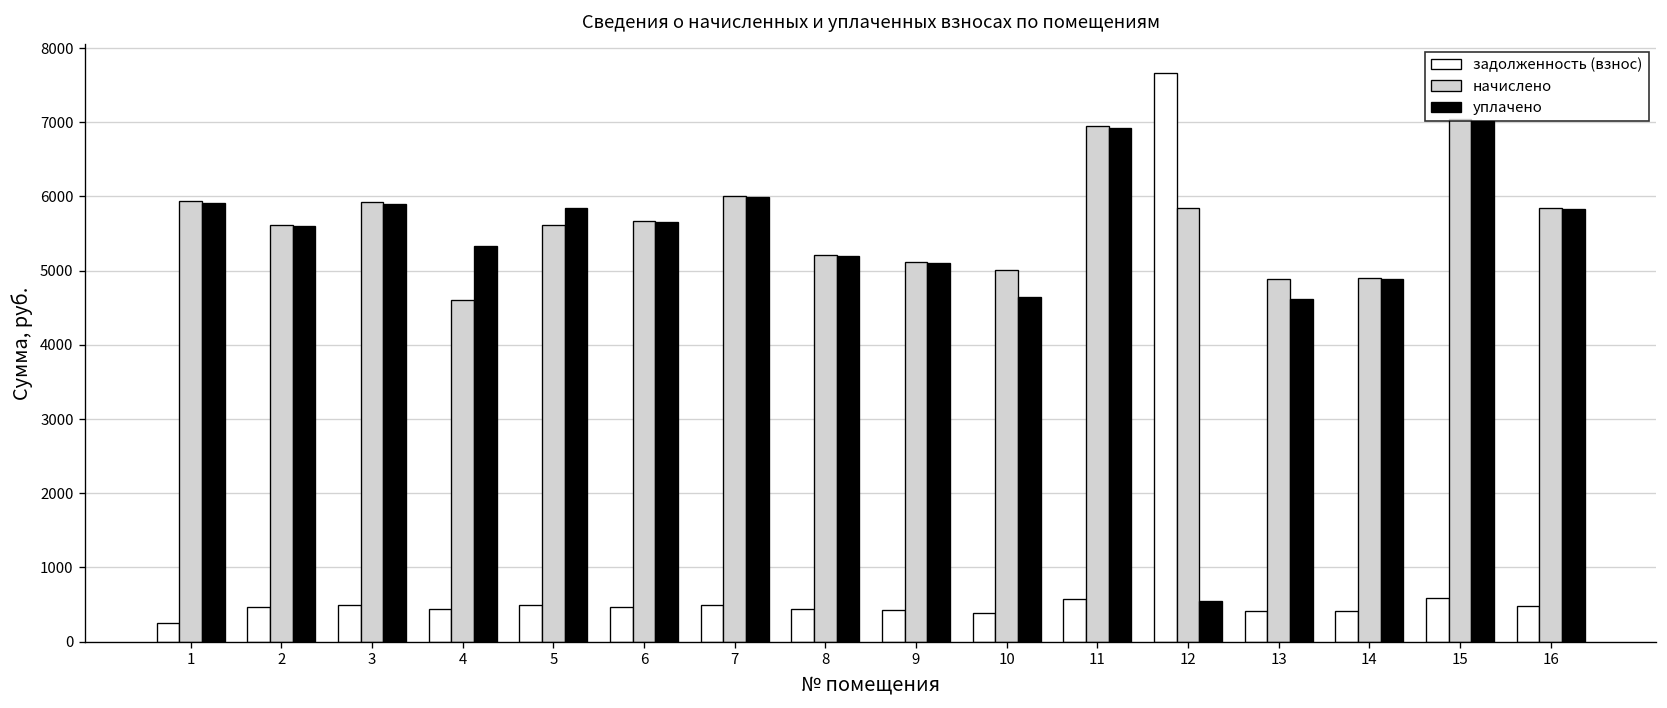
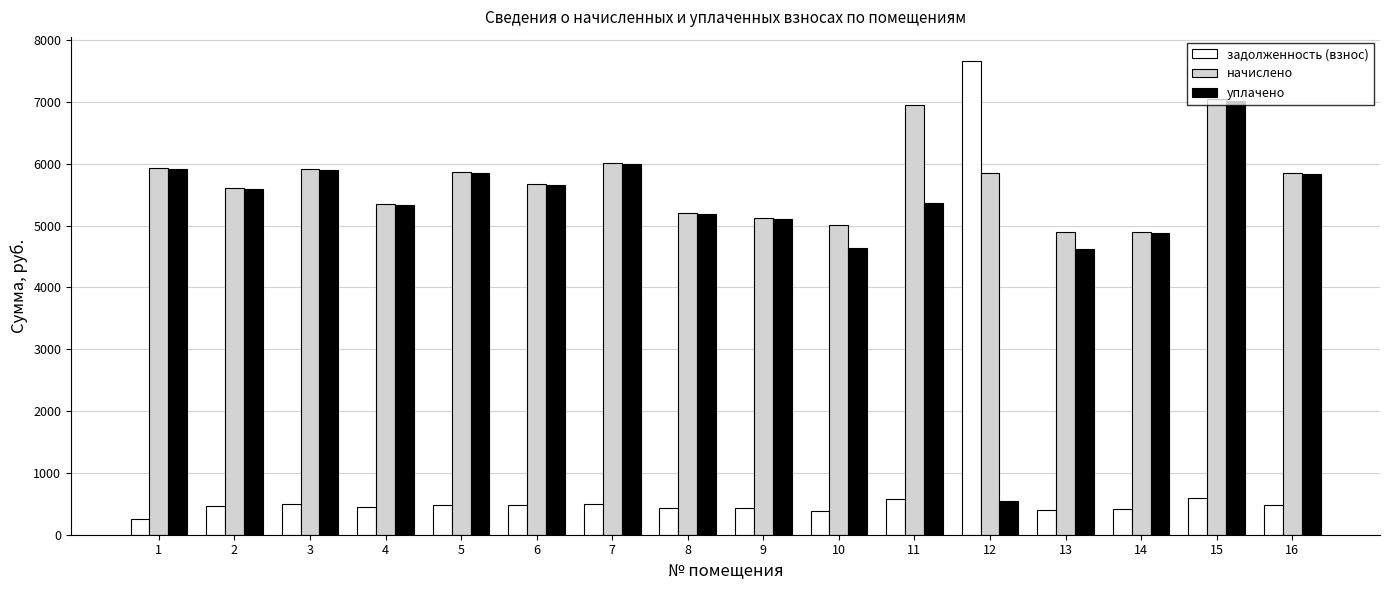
  {
    "задолженность (взнос)": {
      "1": 200,
      "2": 500,
      "3": 500,
      "4": 400,
      "5": 500,
      "6": 500,
      "7": 500,
      "8": 400,
      "9": 400,
      "10": 400,
      "11": 600,
      "12": 7700,
      "13": 400,
      "14": 400,
      "15": 600,
      "16": 500
    },
    "начислено": {
      "1": 5900,
      "2": 5600,
      "3": 5900,
-     "4": 4600,
-     "5": 5600,
+     "4": 5400,
+     "5": 5900,
      "6": 5700,
      "7": 6000,
      "8": 5200,
      "9": 5100,
      "10": 5000,
      "11": 6900,
      "12": 5800,
      "13": 4900,
      "14": 4900,
      "16": 5800
    },
    "уплачено": {
      "1": 5900,
      "2": 5600,
      "3": 5900,
      "4": 5300,
      "5": 5800,
      "6": 5700,
      "7": 6000,
      "8": 5200,
      "9": 5100,
      "10": 4600,
-     "11": 6900,
+     "11": 5400,
      "12": 600,
      "13": 4600,
      "14": 4900,
      "16": 5800
    }
  }
